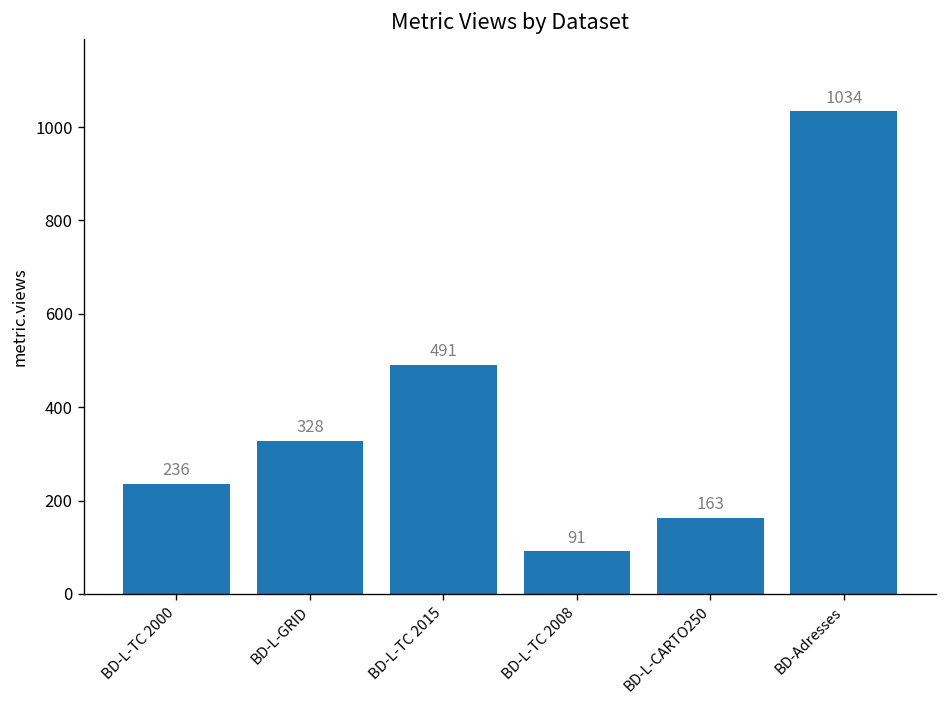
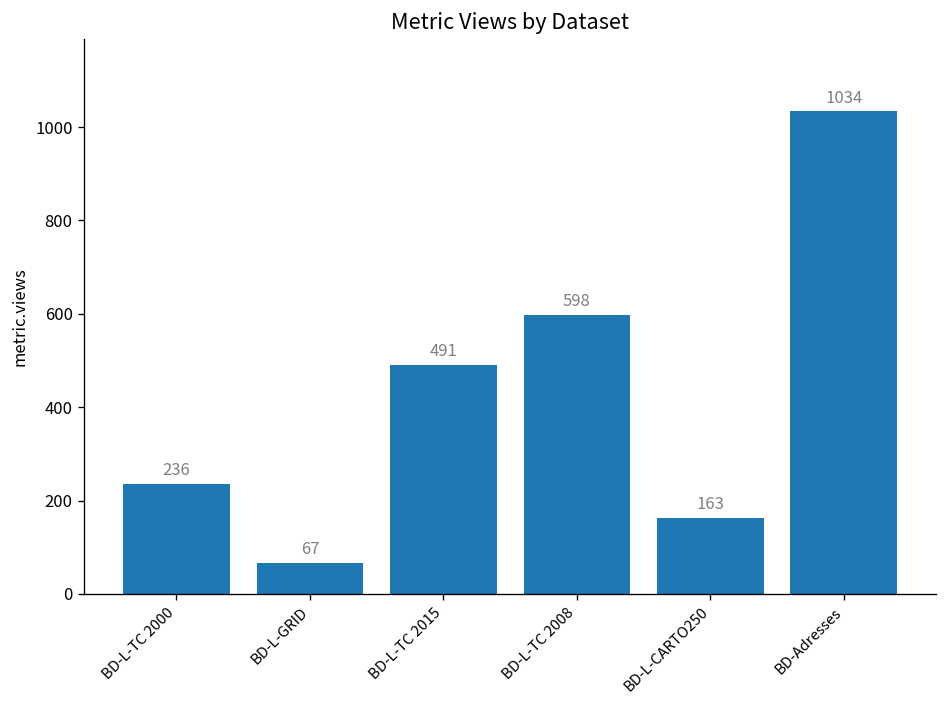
  {
    "BD-L-TC 2000": 236,
-   "BD-L-GRID": 328,
+   "BD-L-GRID": 67,
    "BD-L-TC 2015": 491,
-   "BD-L-TC 2008": 91,
+   "BD-L-TC 2008": 598,
    "BD-L-CARTO250": 163,
    "BD-Adresses": 1034
  }
